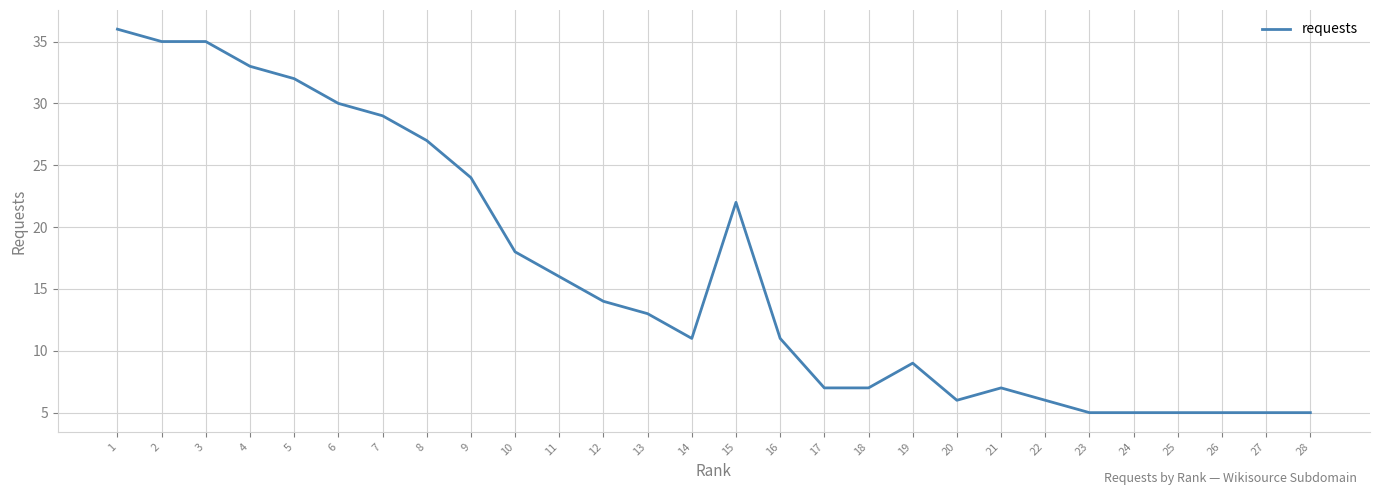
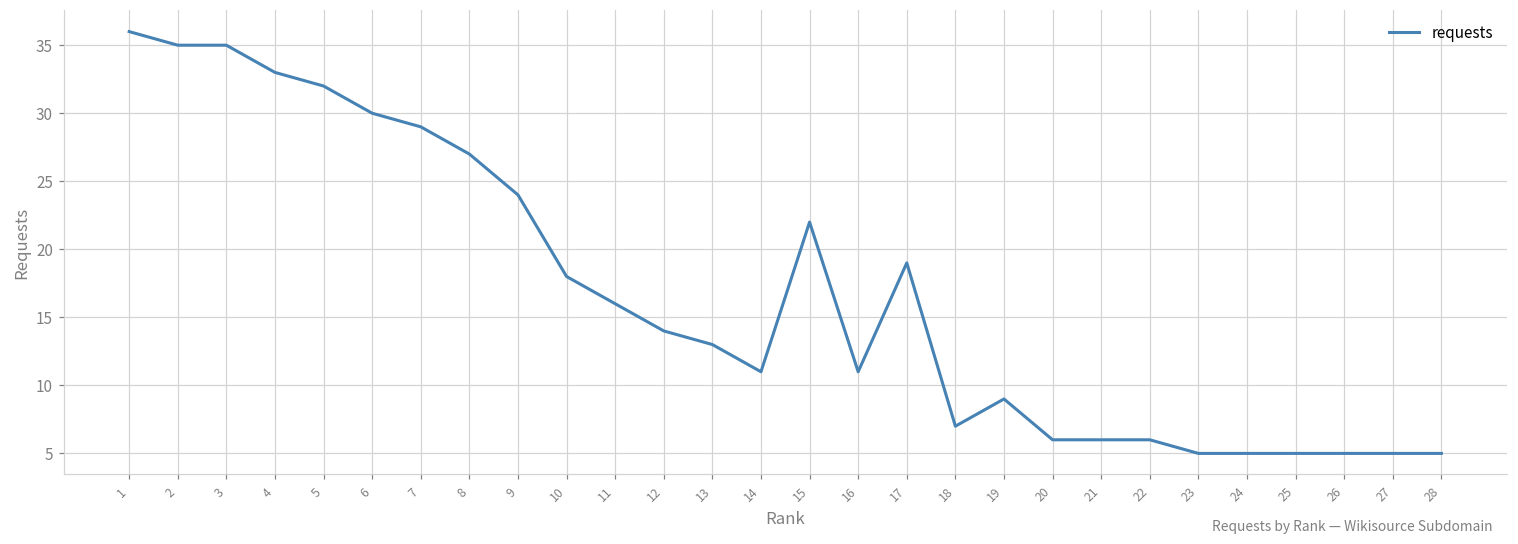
  {
    "1": 36,
    "2": 35,
    "3": 35,
    "4": 33,
    "5": 32,
    "6": 30,
    "7": 29,
    "8": 27,
    "9": 24,
    "10": 18,
    "11": 16,
    "12": 14,
    "13": 13,
    "14": 11,
    "15": 22,
    "16": 11,
-   "17": 7,
+   "17": 19,
    "18": 7,
    "19": 9,
    "20": 6,
-   "21": 7,
+   "21": 6,
    "22": 6,
    "23": 5,
    "24": 5,
    "25": 5,
    "26": 5,
    "27": 5,
    "28": 5
  }
